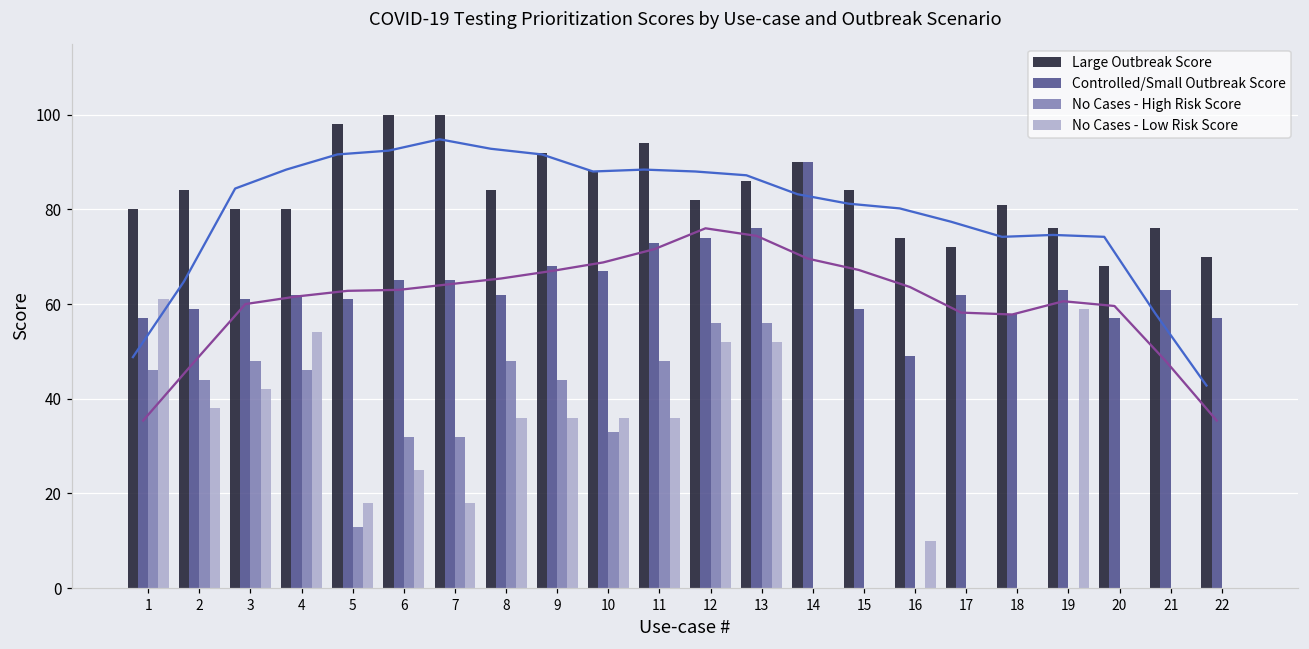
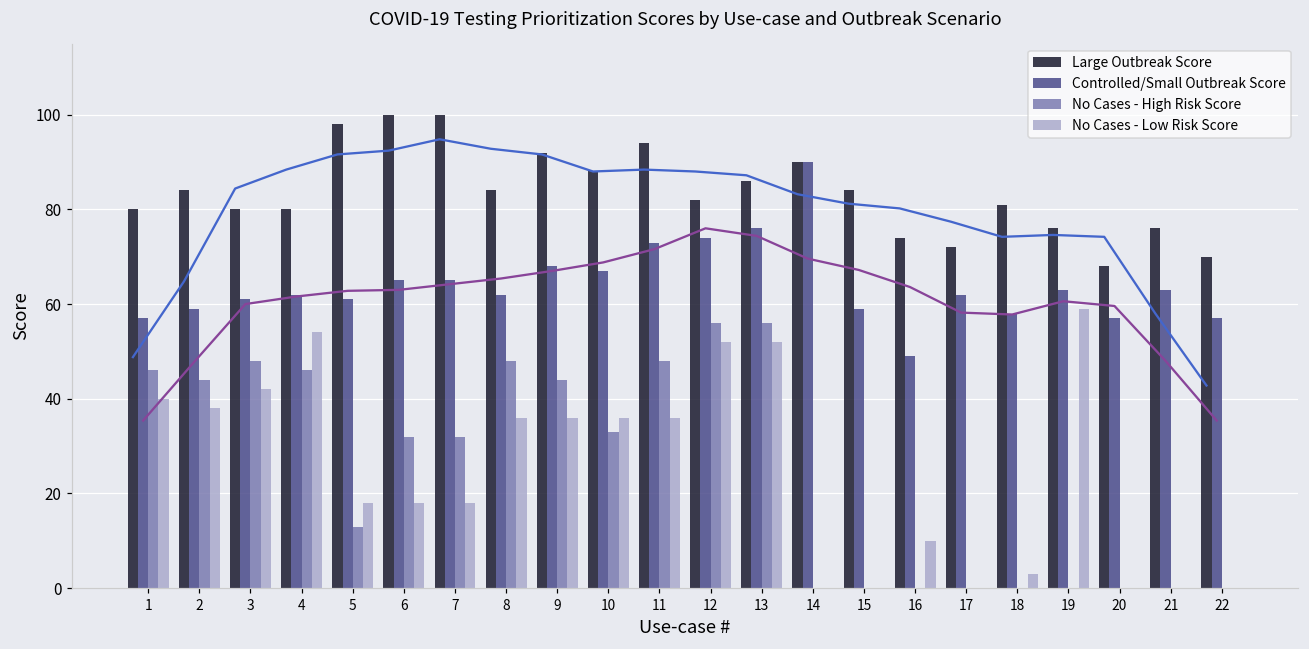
  {
    "Large Outbreak Score": {
      "1": 80,
      "2": 84,
      "3": 80,
      "4": 80,
      "5": 98,
      "6": 100,
      "7": 100,
      "8": 84,
      "9": 92,
      "10": 88,
      "11": 94,
      "12": 82,
      "13": 86,
      "14": 90,
      "15": 84,
      "16": 74,
      "17": 72,
      "18": 81,
      "19": 76,
      "20": 68,
      "21": 76,
      "22": 70
    },
    "Controlled/Small Outbreak Score": {
      "1": 57,
      "2": 59,
      "3": 61,
      "4": 62,
      "5": 61,
      "6": 65,
      "7": 65,
      "8": 62,
      "9": 68,
      "10": 67,
      "11": 73,
      "12": 74,
      "13": 76,
      "14": 90,
      "15": 59,
      "16": 49,
      "17": 62,
      "18": 58,
      "19": 63,
      "20": 57,
      "21": 63,
      "22": 57
    },
    "No Cases - High Risk Score": {
      "1": 46,
      "2": 44,
      "3": 48,
      "4": 46,
      "5": 13,
      "6": 32,
      "7": 32,
      "8": 48,
      "9": 44,
      "10": 33,
      "11": 48,
      "12": 56,
      "13": 56,
      "14": 0,
      "15": 0,
      "16": 0,
      "17": 0,
      "18": 0,
      "19": 0,
      "20": 0,
      "21": 0,
      "22": 0
    },
    "No Cases - Low Risk Score": {
-     "1": 61,
+     "1": 40,
      "2": 38,
      "3": 42,
      "4": 54,
      "5": 18,
-     "6": 25,
+     "6": 18,
      "7": 18,
      "8": 36,
      "9": 36,
      "10": 36,
      "11": 36,
      "12": 52,
      "13": 52,
      "14": 0,
      "15": 0,
      "16": 10,
      "17": 0,
-     "18": 0,
+     "18": 3,
      "19": 59,
      "20": 0,
      "21": 0,
      "22": 0
    }
  }
